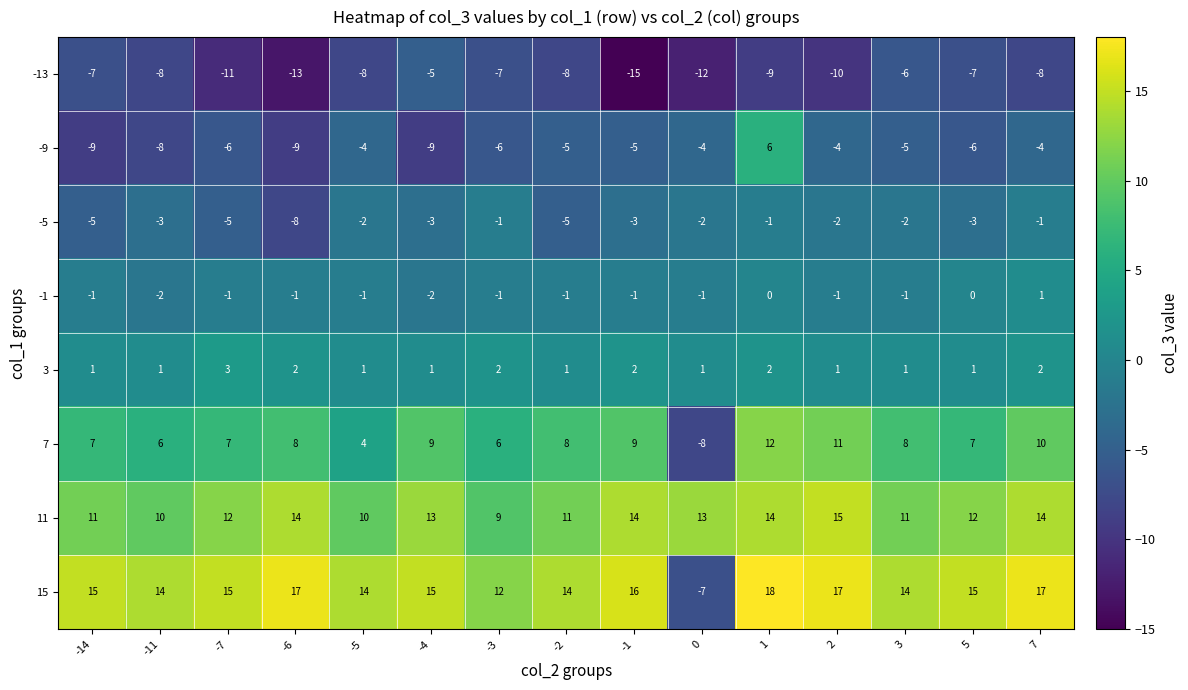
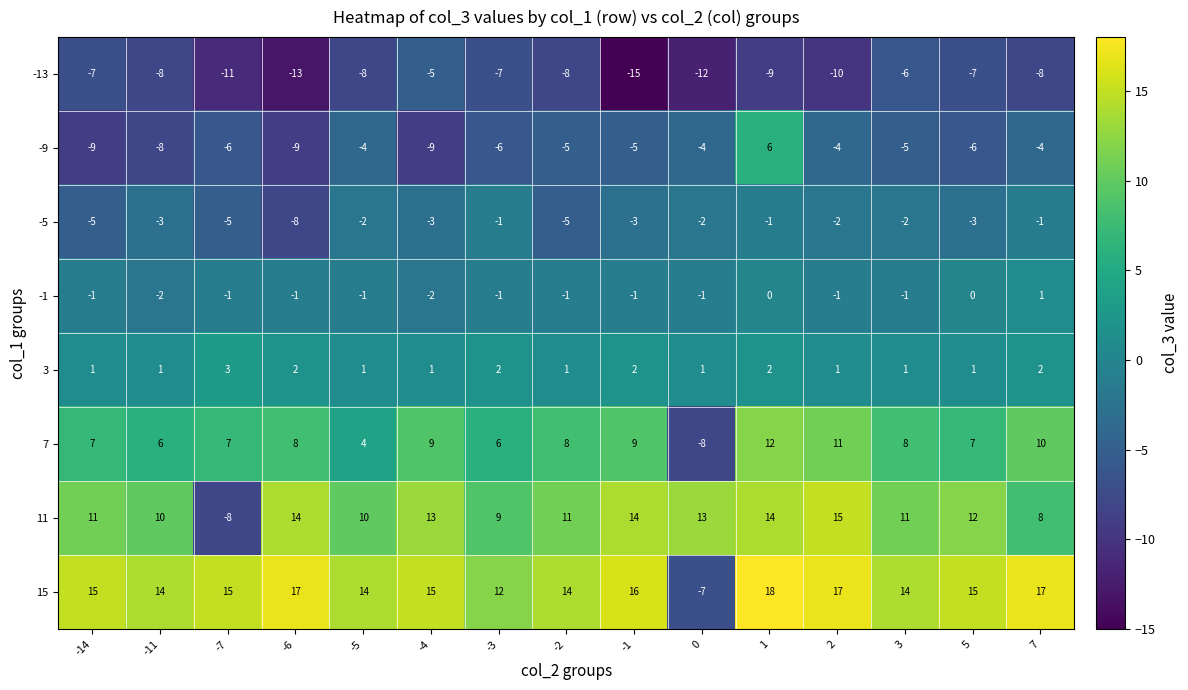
  {
    "-13": {
      "-14": -7,
      "-11": -8,
      "-7": -11,
      "-6": -13,
      "-5": -8,
      "-4": -5,
      "-3": -7,
      "-2": -8,
      "-1": -15,
      "0": -12,
      "1": -9,
      "2": -10,
      "3": -6,
      "5": -7,
      "7": -8
    },
    "-9": {
      "-14": -9,
      "-11": -8,
      "-7": -6,
      "-6": -9,
      "-5": -4,
      "-4": -9,
      "-3": -6,
      "-2": -5,
      "-1": -5,
      "0": -4,
      "1": 6,
      "2": -4,
      "3": -5,
      "5": -6,
      "7": -4
    },
    "-5": {
      "-14": -5,
      "-11": -3,
      "-7": -5,
      "-6": -8,
      "-5": -2,
      "-4": -3,
      "-3": -1,
      "-2": -5,
      "-1": -3,
      "0": -2,
      "1": -1,
      "2": -2,
      "3": -2,
      "5": -3,
      "7": -1
    },
    "-1": {
      "-14": -1,
      "-11": -2,
      "-7": -1,
      "-6": -1,
      "-5": -1,
      "-4": -2,
      "-3": -1,
      "-2": -1,
      "-1": -1,
      "0": -1,
      "1": 0,
      "2": -1,
      "3": -1,
      "5": 0,
      "7": 1
    },
    "3": {
      "-14": 1,
      "-11": 1,
      "-7": 3,
      "-6": 2,
      "-5": 1,
      "-4": 1,
      "-3": 2,
      "-2": 1,
      "-1": 2,
      "0": 1,
      "1": 2,
      "2": 1,
      "3": 1,
      "5": 1,
      "7": 2
    },
    "7": {
      "-14": 7,
      "-11": 6,
      "-7": 7,
      "-6": 8,
      "-5": 4,
      "-4": 9,
      "-3": 6,
      "-2": 8,
      "-1": 9,
      "0": -8,
      "1": 12,
      "2": 11,
      "3": 8,
      "5": 7,
      "7": 10
    },
    "11": {
      "-14": 11,
      "-11": 10,
-     "-7": 12,
+     "-7": -8,
      "-6": 14,
      "-5": 10,
      "-4": 13,
      "-3": 9,
      "-2": 11,
      "-1": 14,
      "0": 13,
      "1": 14,
      "2": 15,
      "3": 11,
      "5": 12,
-     "7": 14
+     "7": 8
    },
    "15": {
      "-14": 15,
      "-11": 14,
      "-7": 15,
      "-6": 17,
      "-5": 14,
      "-4": 15,
      "-3": 12,
      "-2": 14,
      "-1": 16,
      "0": -7,
      "1": 18,
      "2": 17,
      "3": 14,
      "5": 15,
      "7": 17
    }
  }
